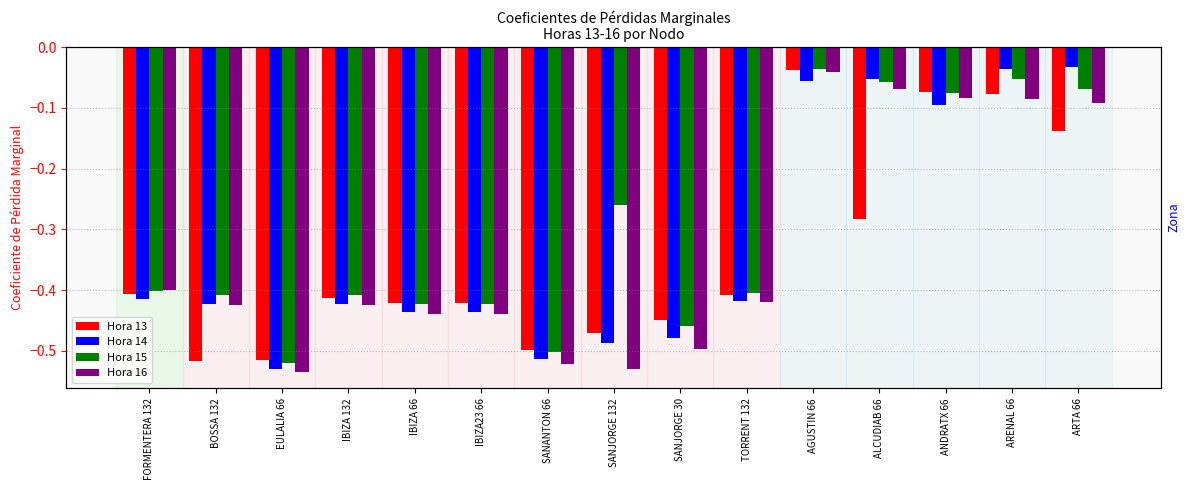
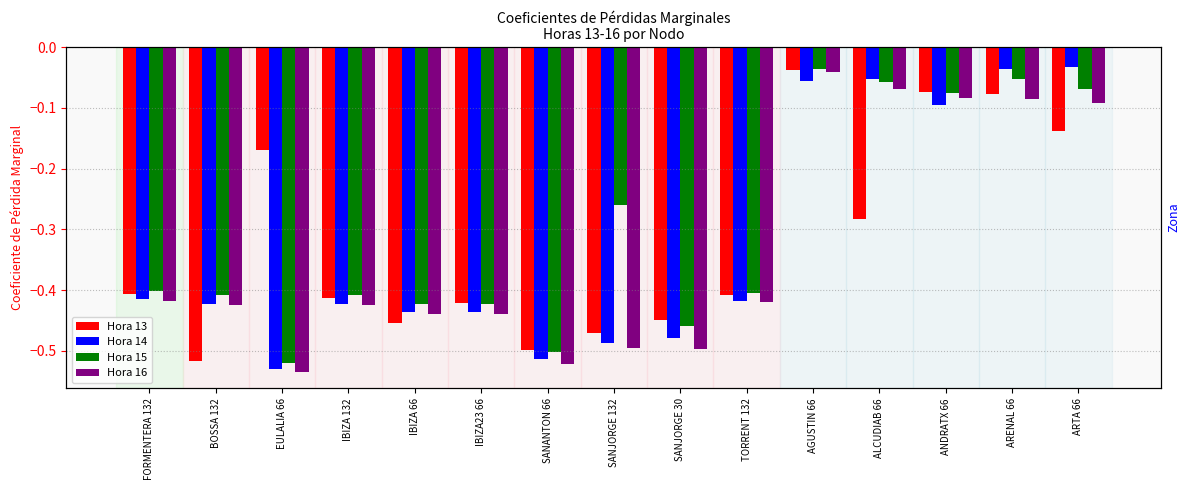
  {
    "Hora 13": {
      "FORMENTERA 132": -0.41,
      "BOSSA 132": -0.52,
-     "EULALIA 66": -0.51,
+     "EULALIA 66": -0.17,
      "IBIZA 132": -0.41,
-     "IBIZA 66": -0.42,
+     "IBIZA 66": -0.45,
      "IBIZA23 66": -0.42,
      "SANANTON 66": -0.50,
      "SANJORGE 132": -0.47,
      "SANJORGE 30": -0.45,
      "TORRENT 132": -0.41,
      "AGUSTIN 66": -0.04,
      "ALCUDIAB 66": -0.28,
      "ANDRATX 66": -0.07,
      "ARENAL 66": -0.08,
      "ARTA 66": -0.14
    },
    "Hora 14": {
      "FORMENTERA 132": -0.41,
      "BOSSA 132": -0.42,
      "EULALIA 66": -0.53,
      "IBIZA 132": -0.42,
      "IBIZA 66": -0.44,
      "IBIZA23 66": -0.44,
      "SANANTON 66": -0.51,
      "SANJORGE 132": -0.49,
      "SANJORGE 30": -0.48,
      "TORRENT 132": -0.42,
      "AGUSTIN 66": -0.06,
      "ALCUDIAB 66": -0.05,
      "ANDRATX 66": -0.10,
      "ARENAL 66": -0.04,
      "ARTA 66": -0.03
    },
    "Hora 15": {
      "FORMENTERA 132": -0.40,
      "BOSSA 132": -0.41,
      "EULALIA 66": -0.52,
      "IBIZA 132": -0.41,
      "IBIZA 66": -0.42,
      "IBIZA23 66": -0.42,
      "SANANTON 66": -0.50,
      "SANJORGE 132": -0.26,
      "SANJORGE 30": -0.46,
      "TORRENT 132": -0.40,
      "AGUSTIN 66": -0.04,
      "ALCUDIAB 66": -0.06,
      "ANDRATX 66": -0.08,
      "ARENAL 66": -0.05,
      "ARTA 66": -0.07
    },
    "Hora 16": {
-     "FORMENTERA 132": -0.40,
+     "FORMENTERA 132": -0.42,
      "BOSSA 132": -0.42,
      "EULALIA 66": -0.53,
      "IBIZA 132": -0.42,
      "IBIZA 66": -0.44,
      "IBIZA23 66": -0.44,
      "SANANTON 66": -0.52,
-     "SANJORGE 132": -0.53,
+     "SANJORGE 132": -0.49,
      "SANJORGE 30": -0.50,
      "TORRENT 132": -0.42,
      "AGUSTIN 66": -0.04,
      "ALCUDIAB 66": -0.07,
      "ANDRATX 66": -0.08,
      "ARENAL 66": -0.08,
      "ARTA 66": -0.09
    }
  }
